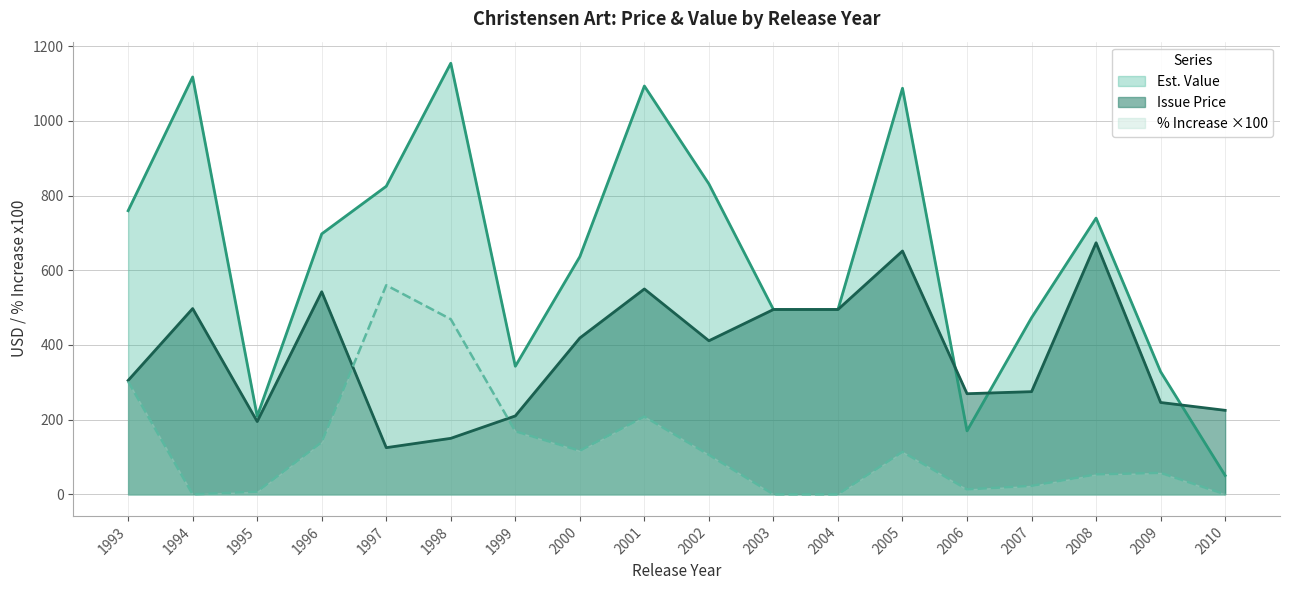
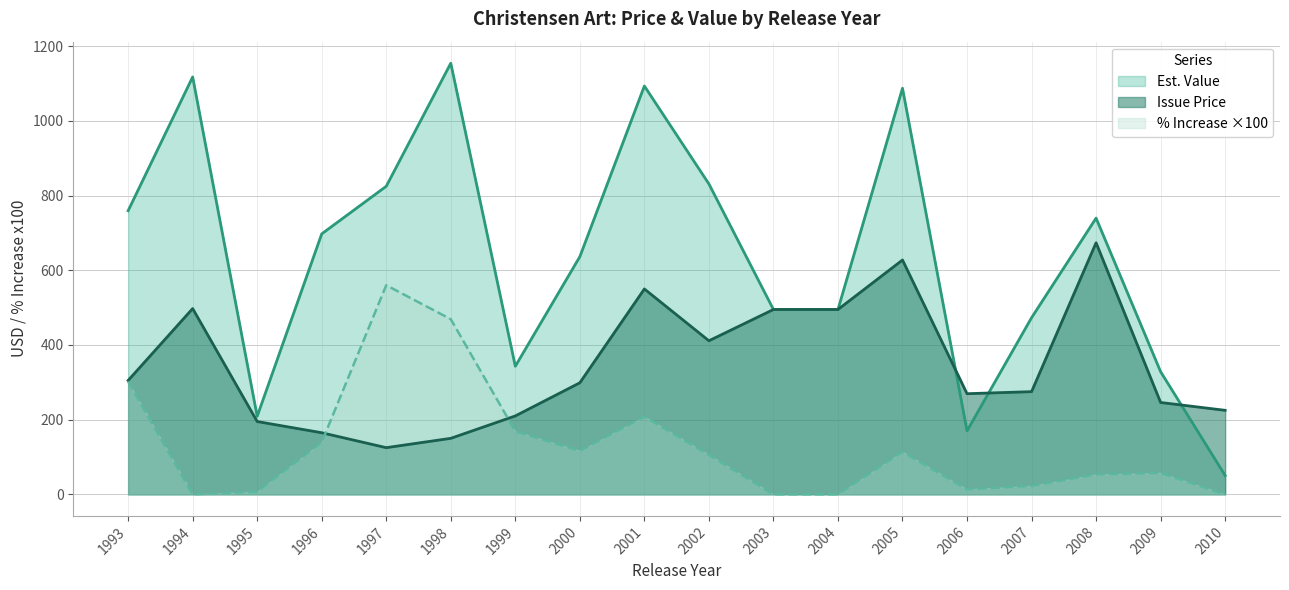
  {
    "Est. Value": {
      "1993": 760,
      "1994": 1120,
      "1995": 210,
      "1996": 700,
      "1997": 830,
      "1998": 1150,
      "1999": 340,
      "2000": 640,
      "2001": 1090,
      "2002": 830,
      "2005": 1090,
      "2006": 170,
      "2007": 470,
      "2008": 740,
      "2009": 330,
      "2010": 50
    },
    "Issue Price": {
      "1994": 500,
      "1995": 200,
-     "1996": 540,
+     "1996": 170,
      "1997": 130,
      "1998": 150,
      "1999": 210,
-     "2000": 420,
+     "2000": 300,
      "2001": 550,
      "2002": 410,
-     "2005": 650,
+     "2005": 630,
      "2006": 270,
      "2007": 280,
      "2008": 670,
      "2009": 250,
      "2010": 230
    },
    "% Increase ×100": {
      "1994": 0,
      "1995": 10,
      "1996": 140,
      "1997": 560,
      "1998": 470,
      "1999": 170,
      "2000": 120,
      "2001": 210,
      "2002": 110,
      "2003": 0,
      "2004": 0,
      "2005": 110,
      "2006": 10,
      "2007": 20,
      "2008": 50,
      "2009": 60,
      "2010": 0
    }
  }
